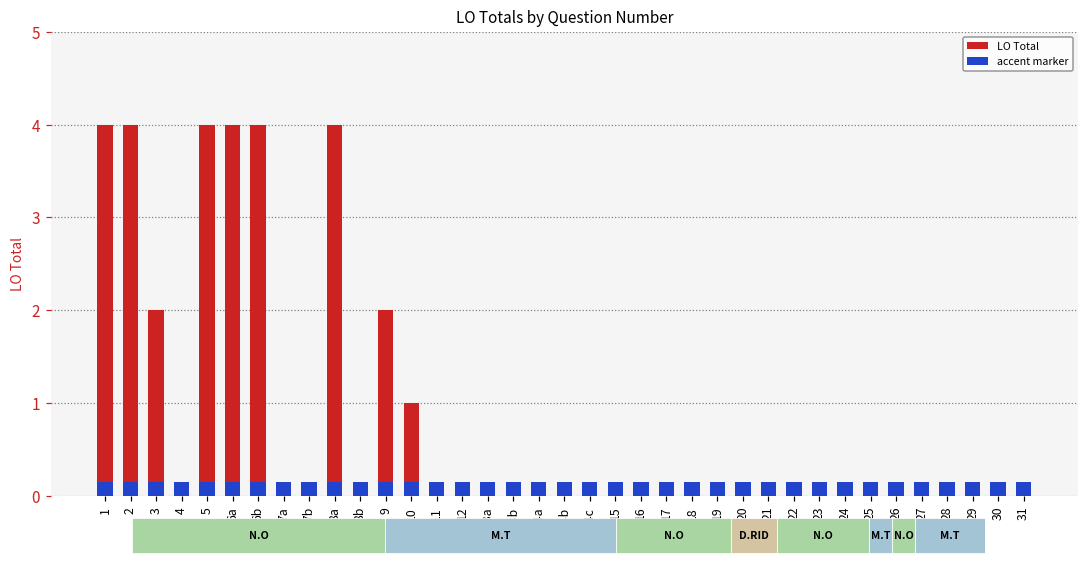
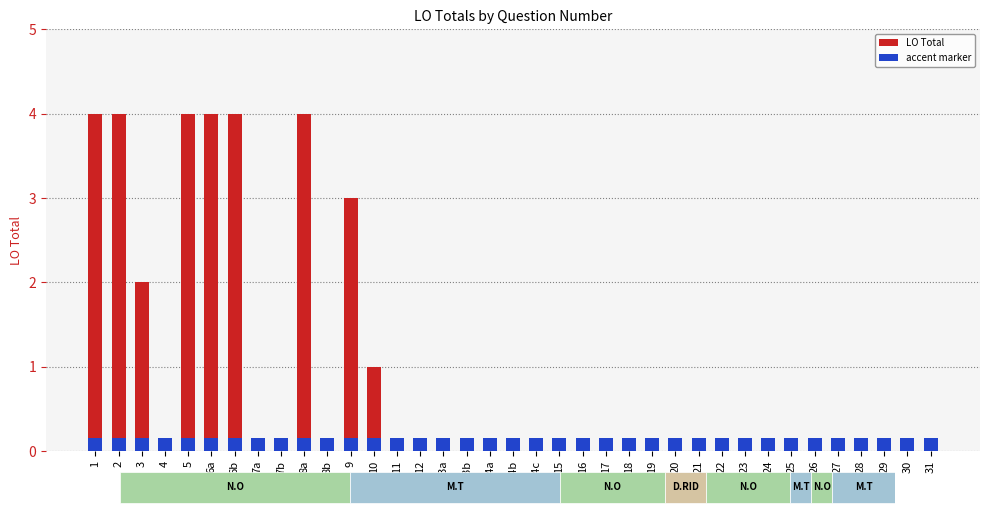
  {
    "LO Totals by Question Number": {
      "LO Total": {
        "1": 4,
        "2": 4,
        "3": 2,
        "4": 0,
        "5": 4,
-       "9": 2,
+       "9": 3,
        "10": 1,
        "11": 0,
        "15": 0,
        "17": 0,
        "18": 0,
        "30": 0,
        "31": 0
      }
    }
  }
